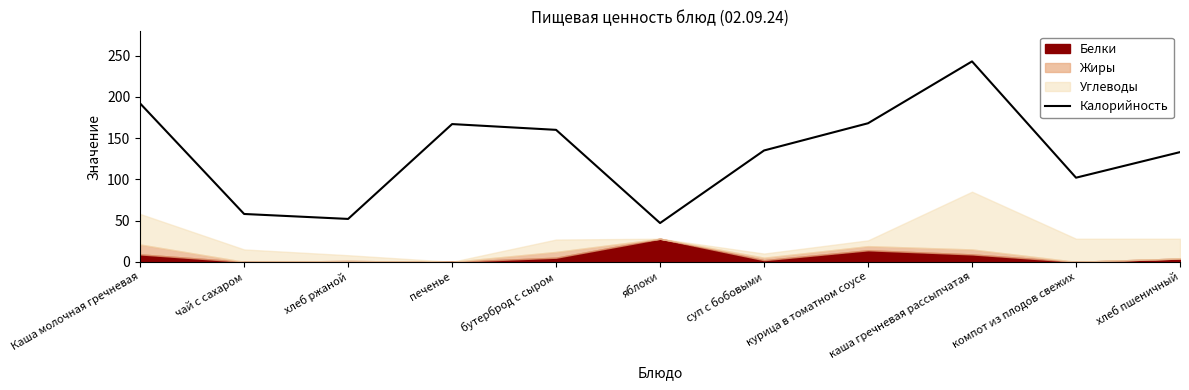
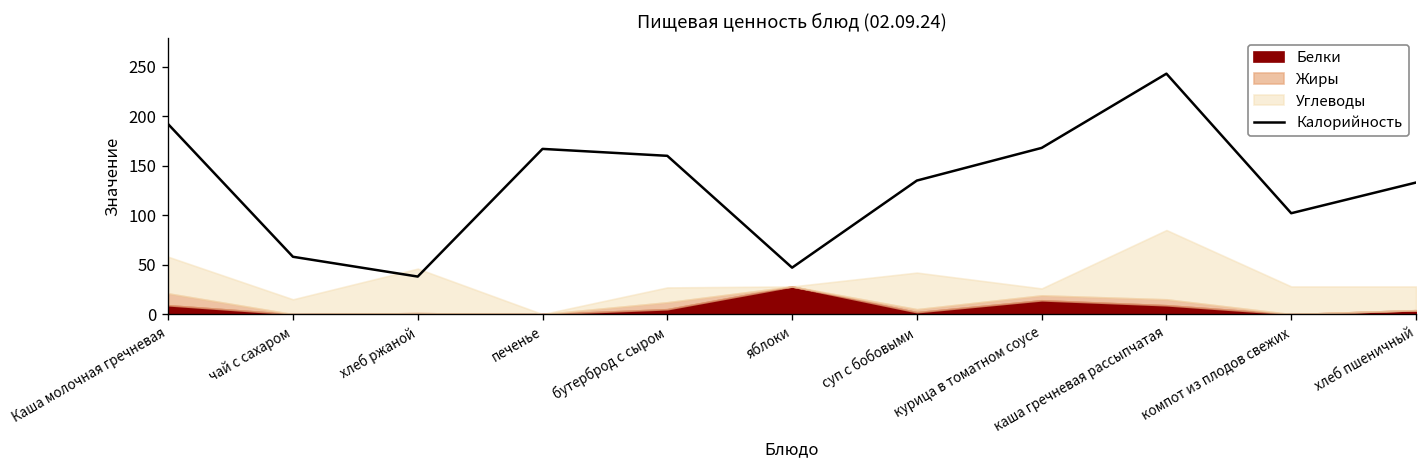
  {
    "Калорийность": {
      "Каша молочная гречневая": 190,
      "чай с сахаром": 60,
-     "хлеб ржаной": 50,
+     "хлеб ржаной": 40,
      "печенье": 170,
      "бутерброд с сыром": 160,
      "яблоки": 50,
      "суп с бобовыми": 140,
      "курица в томатном соусе": 170,
      "каша гречневая рассыпчатая": 240,
      "компот из плодов свежих": 100,
      "хлеб пшеничный": 130
    },
    "Белки": {
      "Каша молочная гречневая": 10,
      "бутерброд с сыром": 10,
      "курица в томатном соусе": 10,
      "каша гречневая рассыпчатая": 10
    },
    "Жиры": {
      "Каша молочная гречневая": 10,
      "бутерброд с сыром": 10,
      "курица в томатном соусе": 10,
      "каша гречневая рассыпчатая": 10
    },
    "Углеводы": {
      "Каша молочная гречневая": 40,
      "чай с сахаром": 20,
-     "хлеб ржаной": 10,
+     "хлеб ржаной": 50,
      "бутерброд с сыром": 20,
-     "суп с бобовыми": 10,
+     "суп с бобовыми": 40,
      "курица в томатном соусе": 10,
      "каша гречневая рассыпчатая": 70,
      "компот из плодов свежих": 30,
      "хлеб пшеничный": 20
    }
  }
